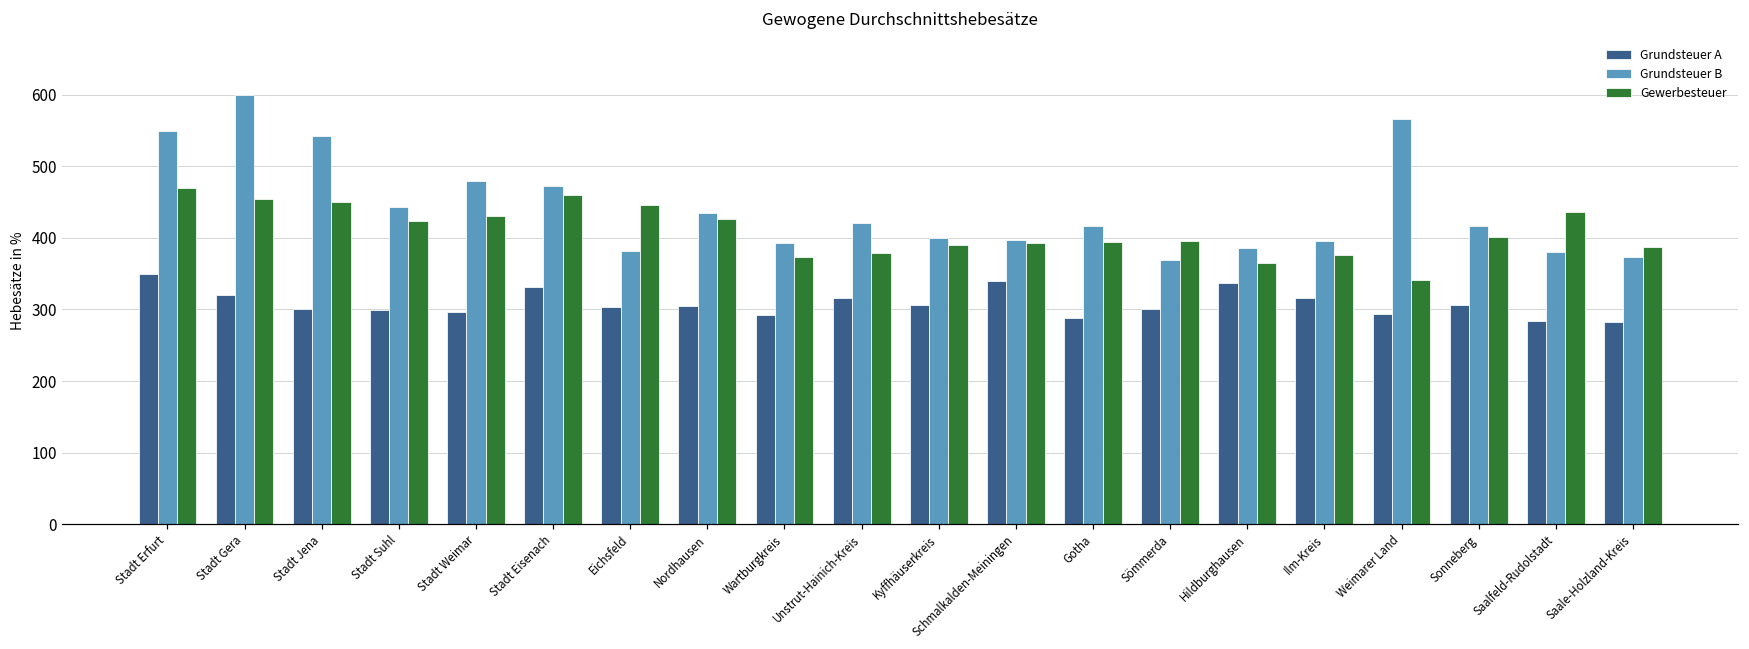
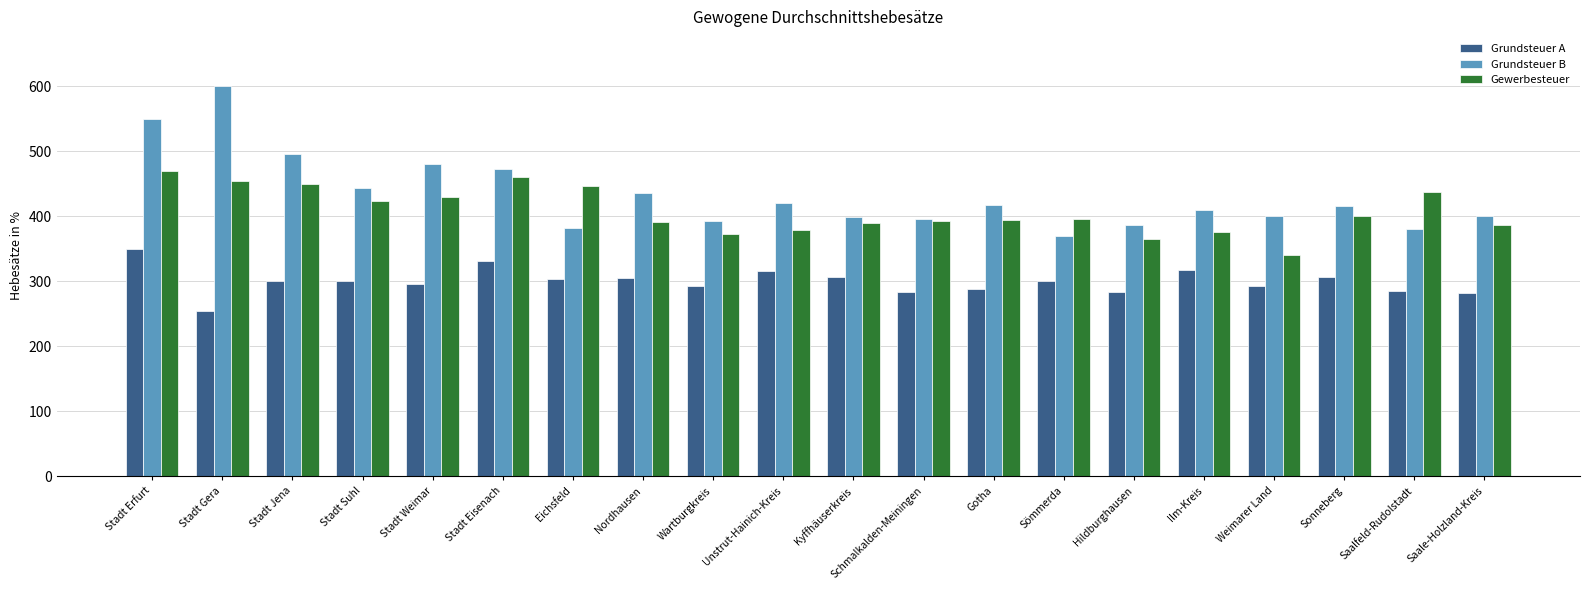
  {
    "Grundsteuer A": {
      "Stadt Erfurt": 350,
-     "Stadt Gera": 320,
+     "Stadt Gera": 250,
      "Stadt Jena": 300,
      "Stadt Suhl": 300,
      "Stadt Weimar": 300,
      "Stadt Eisenach": 330,
      "Eichsfeld": 300,
      "Nordhausen": 310,
      "Wartburgkreis": 290,
      "Unstrut-Hainich-Kreis": 320,
      "Kyffhäuserkreis": 310,
-     "Schmalkalden-Meiningen": 340,
+     "Schmalkalden-Meiningen": 280,
      "Gotha": 290,
      "Sömmerda": 300,
-     "Hildburghausen": 340,
+     "Hildburghausen": 280,
      "Ilm-Kreis": 320,
      "Weimarer Land": 290,
      "Sonneberg": 310,
      "Saalfeld-Rudolstadt": 280,
      "Saale-Holzland-Kreis": 280
    },
    "Grundsteuer B": {
      "Stadt Erfurt": 550,
      "Stadt Gera": 600,
-     "Stadt Jena": 540,
+     "Stadt Jena": 500,
      "Stadt Suhl": 440,
      "Stadt Weimar": 480,
      "Stadt Eisenach": 470,
      "Eichsfeld": 380,
      "Nordhausen": 440,
      "Wartburgkreis": 390,
      "Unstrut-Hainich-Kreis": 420,
      "Kyffhäuserkreis": 400,
      "Schmalkalden-Meiningen": 400,
      "Gotha": 420,
      "Sömmerda": 370,
      "Hildburghausen": 390,
-     "Ilm-Kreis": 400,
-     "Weimarer Land": 570,
+     "Ilm-Kreis": 410,
+     "Weimarer Land": 400,
      "Sonneberg": 420,
      "Saalfeld-Rudolstadt": 380,
-     "Saale-Holzland-Kreis": 370
+     "Saale-Holzland-Kreis": 400
    },
    "Gewerbesteuer": {
      "Stadt Erfurt": 470,
      "Stadt Gera": 450,
      "Stadt Jena": 450,
      "Stadt Suhl": 420,
      "Stadt Weimar": 430,
      "Stadt Eisenach": 460,
      "Eichsfeld": 450,
-     "Nordhausen": 430,
+     "Nordhausen": 390,
      "Wartburgkreis": 370,
      "Unstrut-Hainich-Kreis": 380,
      "Kyffhäuserkreis": 390,
      "Schmalkalden-Meiningen": 390,
      "Gotha": 390,
      "Sömmerda": 400,
      "Hildburghausen": 370,
      "Ilm-Kreis": 380,
      "Weimarer Land": 340,
      "Sonneberg": 400,
      "Saalfeld-Rudolstadt": 440,
      "Saale-Holzland-Kreis": 390
    }
  }
